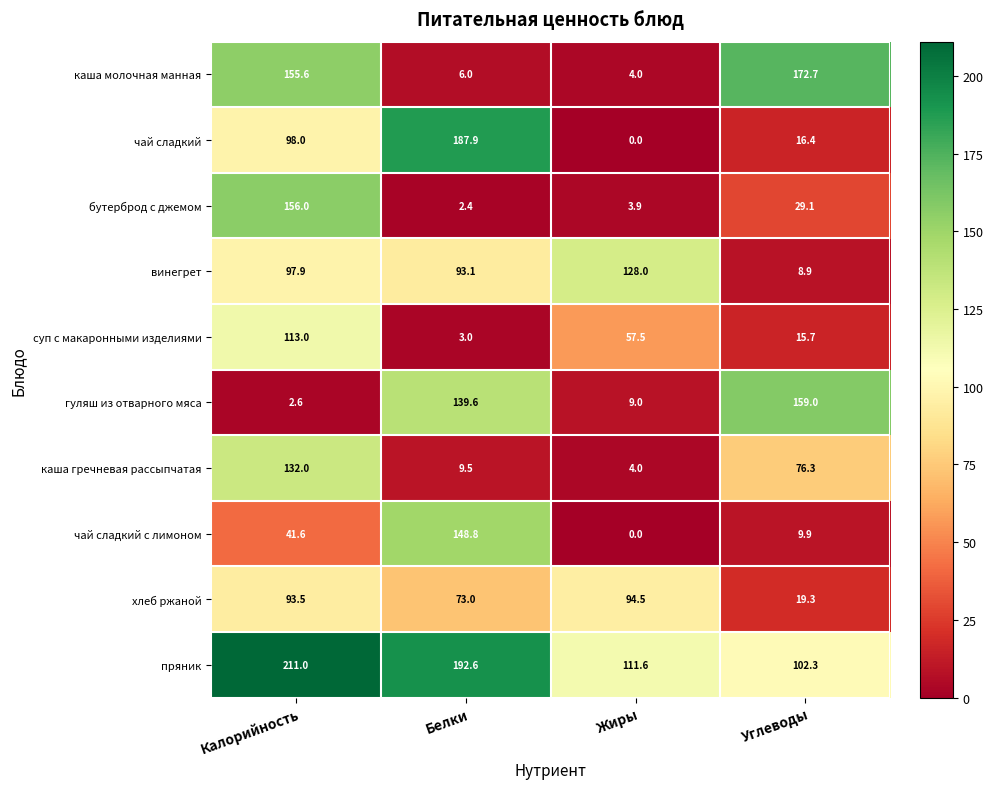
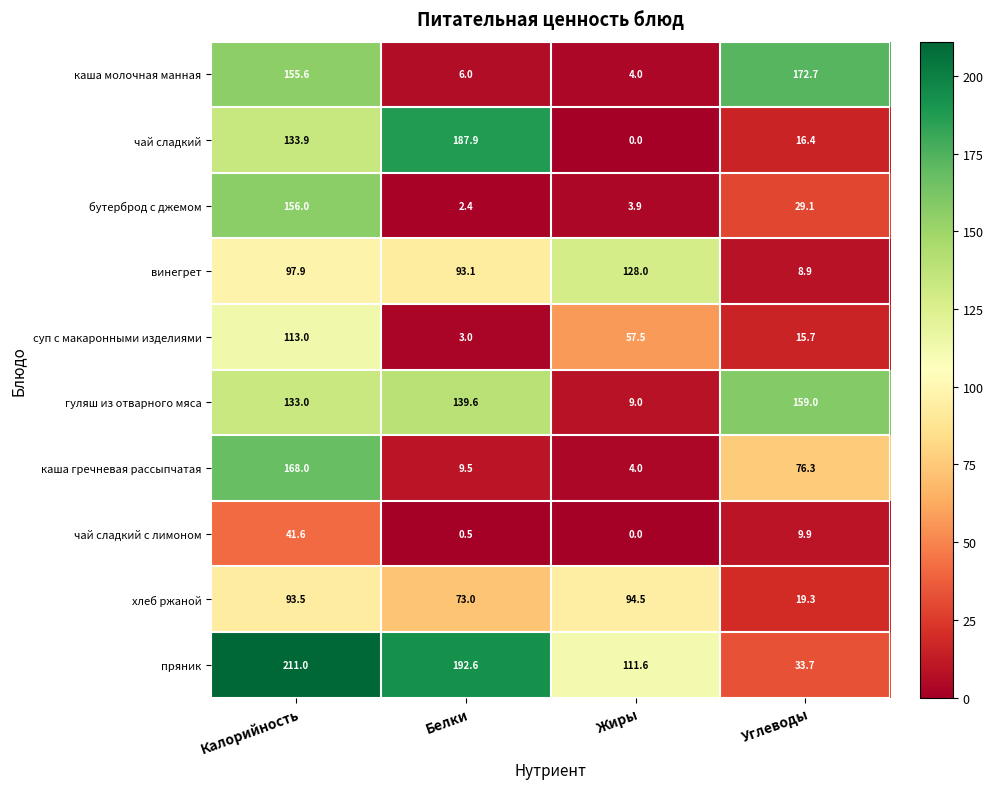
  {
    "каша молочная манная": {
      "Калорийность": 155.6,
      "Белки": 6.0,
      "Жиры": 4.0,
      "Углеводы": 172.7
    },
    "чай сладкий": {
-     "Калорийность": 98.0,
+     "Калорийность": 133.9,
      "Белки": 187.9,
      "Жиры": 0.0,
      "Углеводы": 16.4
    },
    "бутерброд с джемом": {
      "Калорийность": 156.0,
      "Белки": 2.4,
      "Жиры": 3.9,
      "Углеводы": 29.1
    },
    "винегрет": {
      "Калорийность": 97.9,
      "Белки": 93.1,
      "Жиры": 128.0,
      "Углеводы": 8.9
    },
    "суп с макаронными изделиями": {
      "Калорийность": 113.0,
      "Белки": 3.0,
      "Жиры": 57.5,
      "Углеводы": 15.7
    },
    "гуляш из отварного мяса": {
-     "Калорийность": 2.6,
+     "Калорийность": 133.0,
      "Белки": 139.6,
      "Жиры": 9.0,
      "Углеводы": 159.0
    },
    "каша гречневая рассыпчатая": {
-     "Калорийность": 132.0,
+     "Калорийность": 168.0,
      "Белки": 9.5,
      "Жиры": 4.0,
      "Углеводы": 76.3
    },
    "чай сладкий с лимоном": {
      "Калорийность": 41.6,
-     "Белки": 148.8,
+     "Белки": 0.5,
      "Жиры": 0.0,
      "Углеводы": 9.9
    },
    "хлеб ржаной": {
      "Калорийность": 93.5,
      "Белки": 73.0,
      "Жиры": 94.5,
      "Углеводы": 19.3
    },
    "пряник": {
      "Калорийность": 211.0,
      "Белки": 192.6,
      "Жиры": 111.6,
-     "Углеводы": 102.3
+     "Углеводы": 33.7
    }
  }
